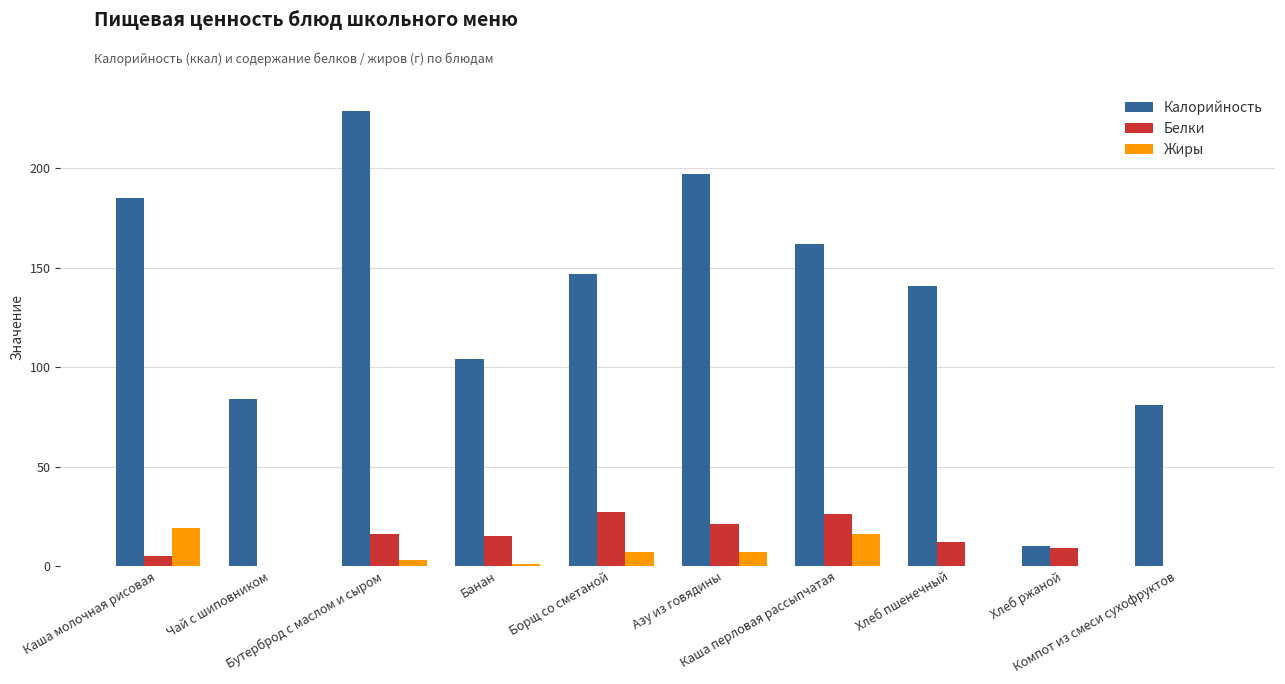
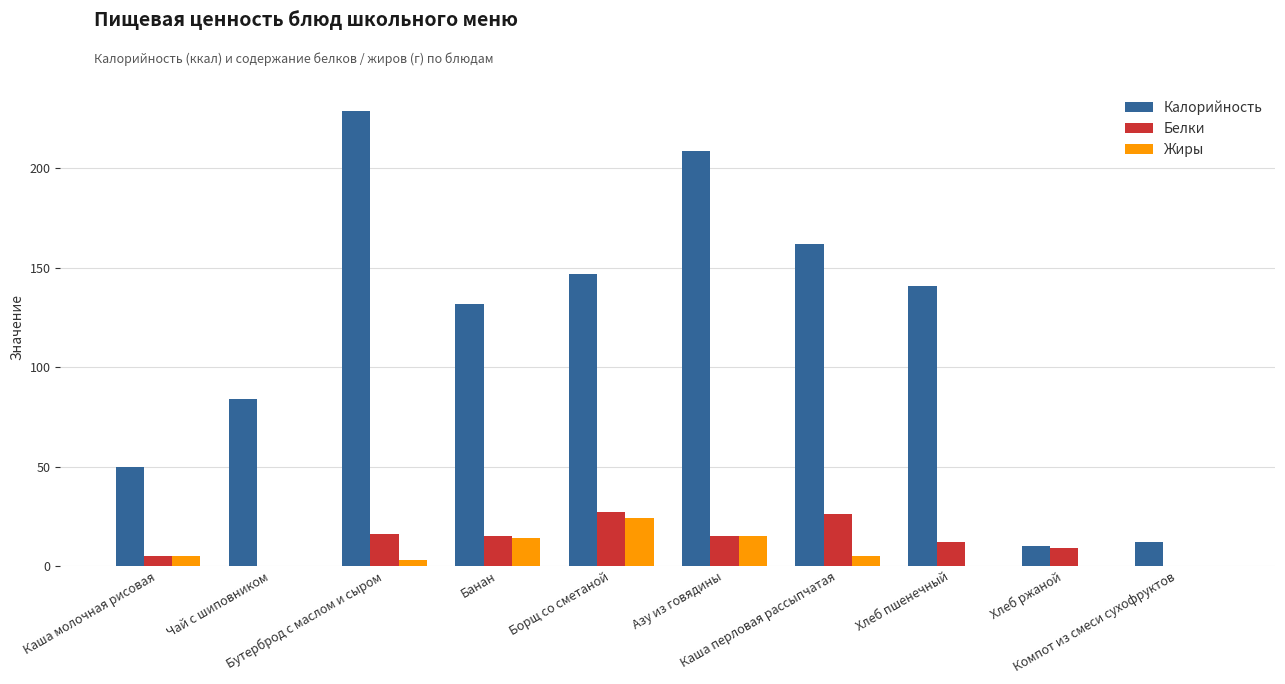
  {
    "Калорийность": {
-     "Каша молочная рисовая": 185,
+     "Каша молочная рисовая": 50,
      "Чай с шиповником": 84,
      "Бутерброд с маслом и сыром": 229,
-     "Банан": 104,
+     "Банан": 132,
      "Борщ со сметаной": 147,
-     "Азу из говядины": 197,
+     "Азу из говядины": 209,
      "Каша перловая рассыпчатая": 162,
      "Хлеб пшенечный": 141,
      "Хлеб ржаной": 10,
-     "Компот из смеси сухофруктов": 81
+     "Компот из смеси сухофруктов": 12
    },
    "Белки": {
      "Каша молочная рисовая": 5,
      "Чай с шиповником": 0,
      "Бутерброд с маслом и сыром": 16,
      "Банан": 15,
      "Борщ со сметаной": 27,
-     "Азу из говядины": 21,
+     "Азу из говядины": 15,
      "Каша перловая рассыпчатая": 26,
      "Хлеб пшенечный": 12,
      "Хлеб ржаной": 9,
      "Компот из смеси сухофруктов": 0
    },
    "Жиры": {
-     "Каша молочная рисовая": 19,
+     "Каша молочная рисовая": 5,
      "Чай с шиповником": 0,
      "Бутерброд с маслом и сыром": 3,
-     "Банан": 1,
-     "Борщ со сметаной": 7,
-     "Азу из говядины": 7,
-     "Каша перловая рассыпчатая": 16,
+     "Банан": 14,
+     "Борщ со сметаной": 24,
+     "Азу из говядины": 15,
+     "Каша перловая рассыпчатая": 5,
      "Хлеб пшенечный": 0,
      "Хлеб ржаной": 0,
      "Компот из смеси сухофруктов": 0
    }
  }
